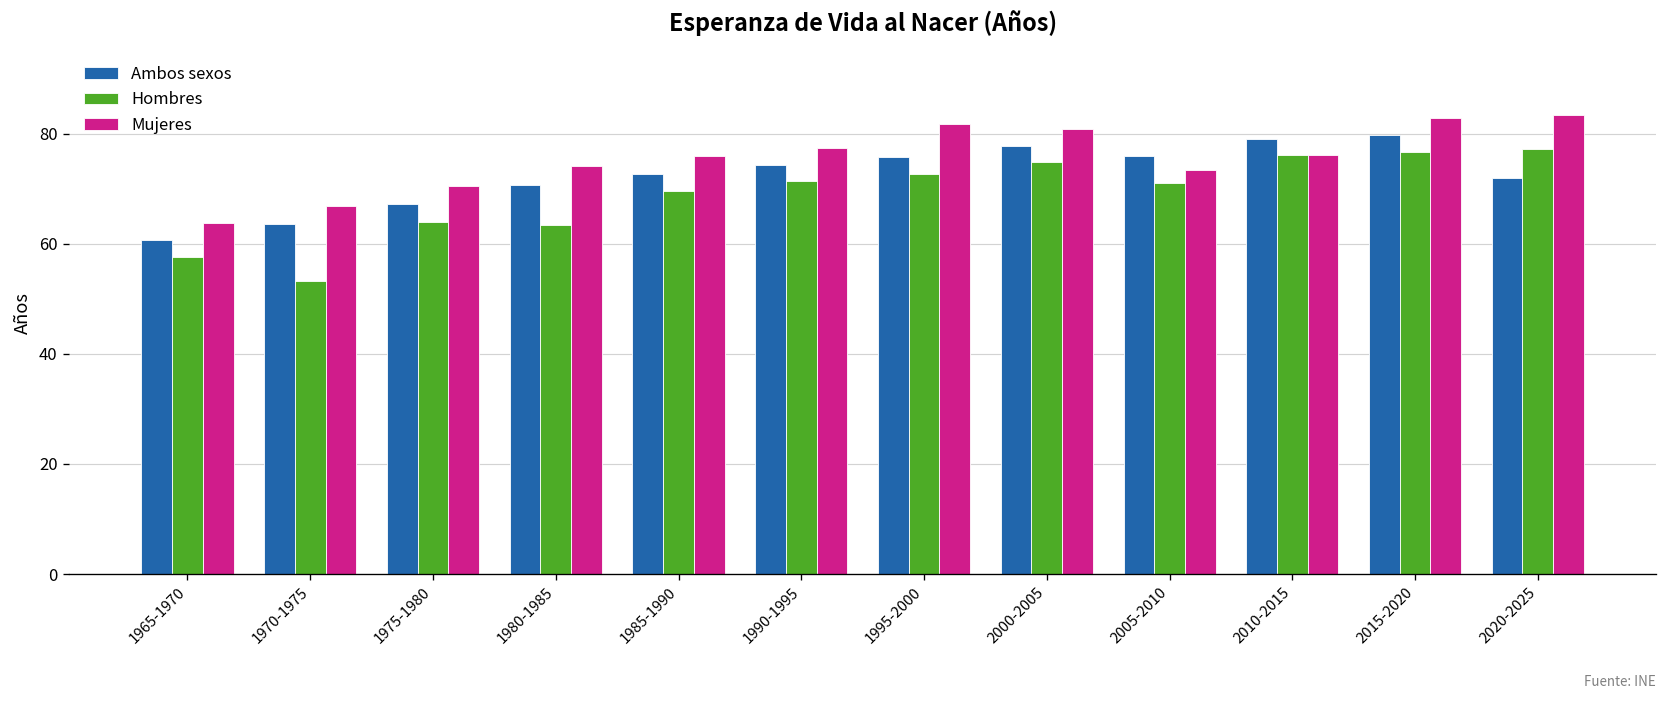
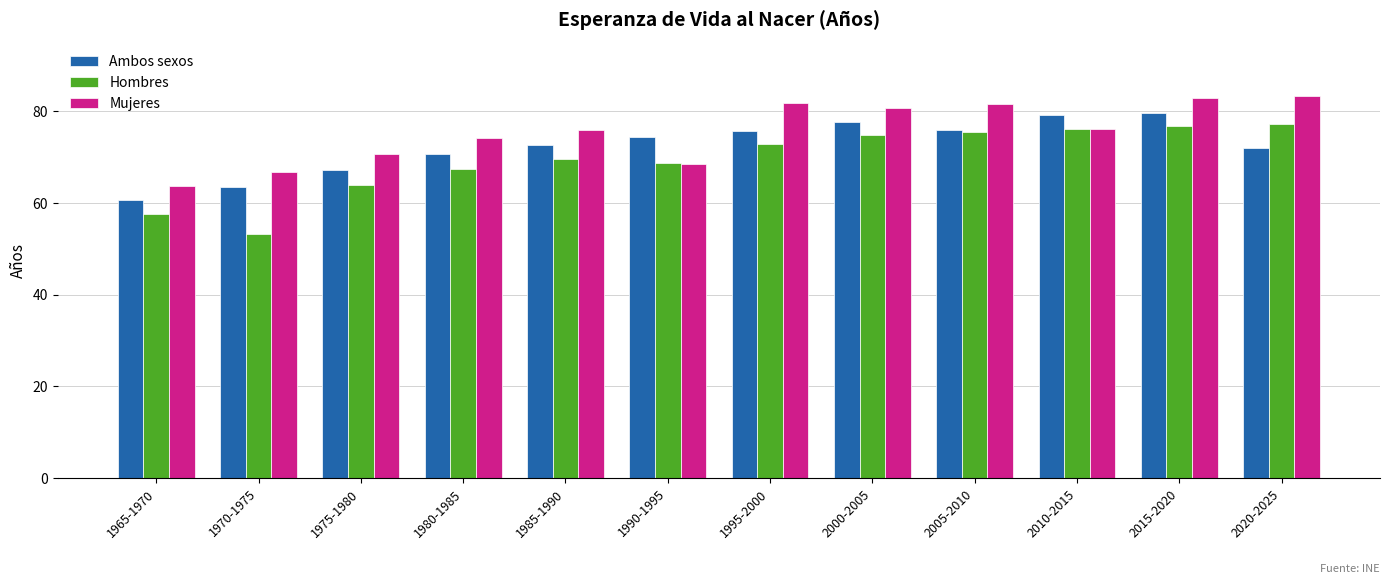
  {
    "Ambos sexos": {
      "1965-1970": 61,
      "1970-1975": 64,
      "1975-1980": 67,
      "1980-1985": 71,
      "1985-1990": 73,
      "1990-1995": 74,
      "1995-2000": 76,
      "2000-2005": 78,
      "2005-2010": 76,
      "2010-2015": 79,
      "2015-2020": 80,
      "2020-2025": 72
    },
    "Hombres": {
      "1965-1970": 58,
      "1970-1975": 53,
      "1975-1980": 64,
-     "1980-1985": 63,
+     "1980-1985": 67,
      "1985-1990": 70,
-     "1990-1995": 71,
+     "1990-1995": 69,
      "1995-2000": 73,
      "2000-2005": 75,
-     "2005-2010": 71,
+     "2005-2010": 75,
      "2010-2015": 76,
      "2015-2020": 77,
      "2020-2025": 77
    },
    "Mujeres": {
      "1965-1970": 64,
      "1970-1975": 67,
      "1975-1980": 71,
      "1980-1985": 74,
      "1985-1990": 76,
-     "1990-1995": 77,
+     "1990-1995": 69,
      "1995-2000": 82,
      "2000-2005": 81,
-     "2005-2010": 73,
+     "2005-2010": 82,
      "2010-2015": 76,
      "2015-2020": 83,
      "2020-2025": 83
    }
  }
